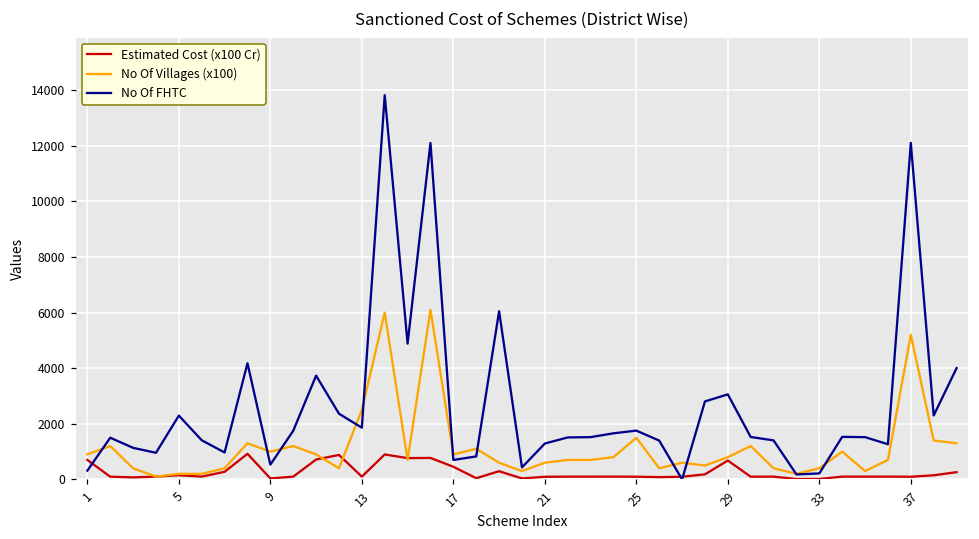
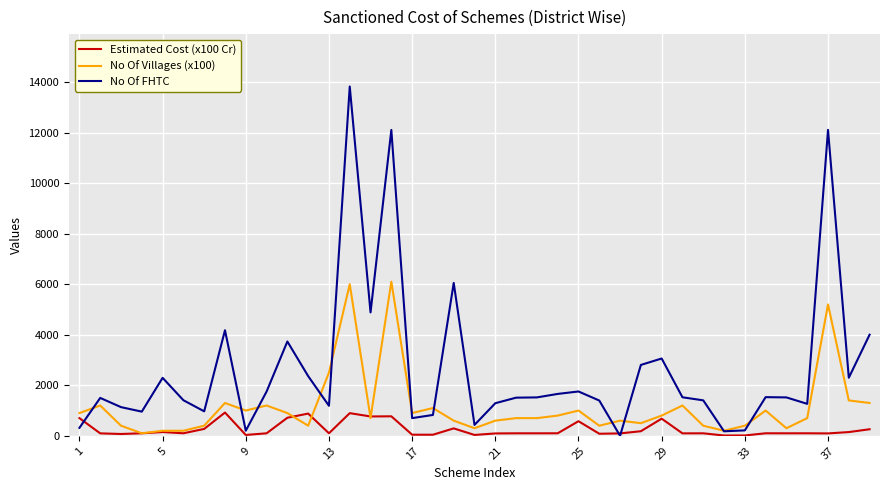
  {
    "Estimated Cost (x100 Cr)": {
      "1": 700,
      "9": 0,
      "13": 100,
-     "17": 500,
+     "17": 0,
      "21": 100,
-     "25": 100,
+     "25": 600,
      "29": 700,
      "33": 0,
      "37": 100
    },
    "No Of Villages (x100)": {
      "1": 900,
      "9": 1000,
      "13": 2500,
      "17": 900,
      "21": 600,
-     "25": 1500,
+     "25": 1000,
      "29": 800,
      "33": 400,
      "37": 5200
    },
    "No Of FHTC": {
      "1": 300,
      "5": 2300,
-     "9": 500,
-     "13": 1900,
+     "9": 200,
+     "13": 1200,
      "17": 700,
      "21": 1300,
      "25": 1800,
      "29": 3100,
      "33": 200,
      "37": 12100
    }
  }
